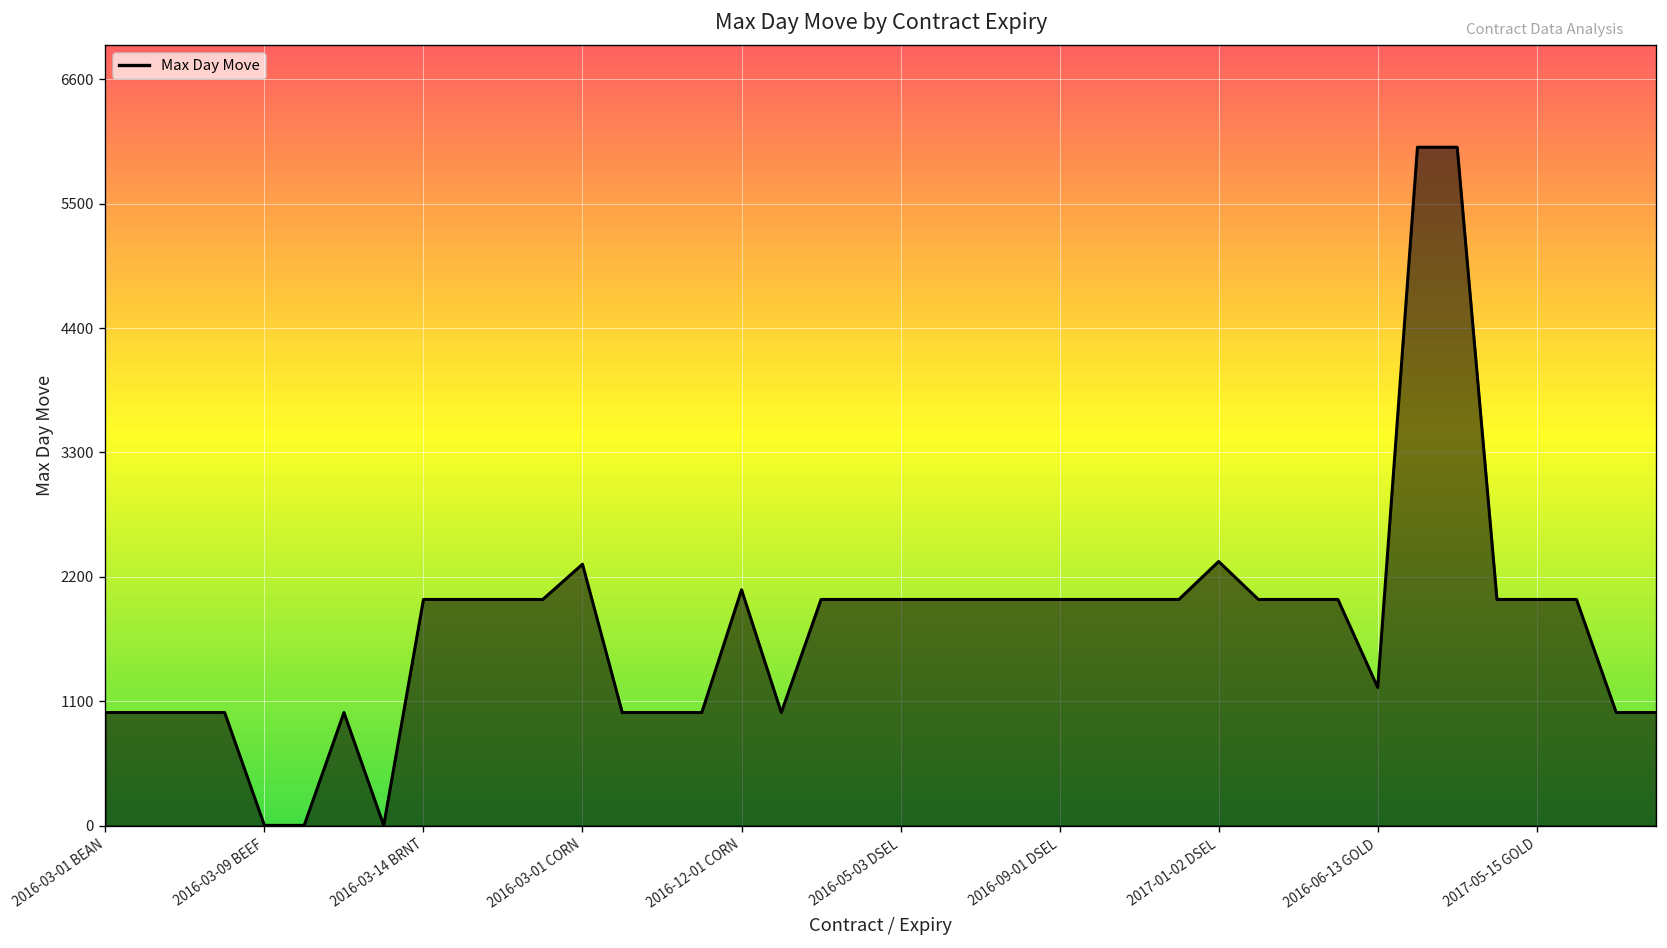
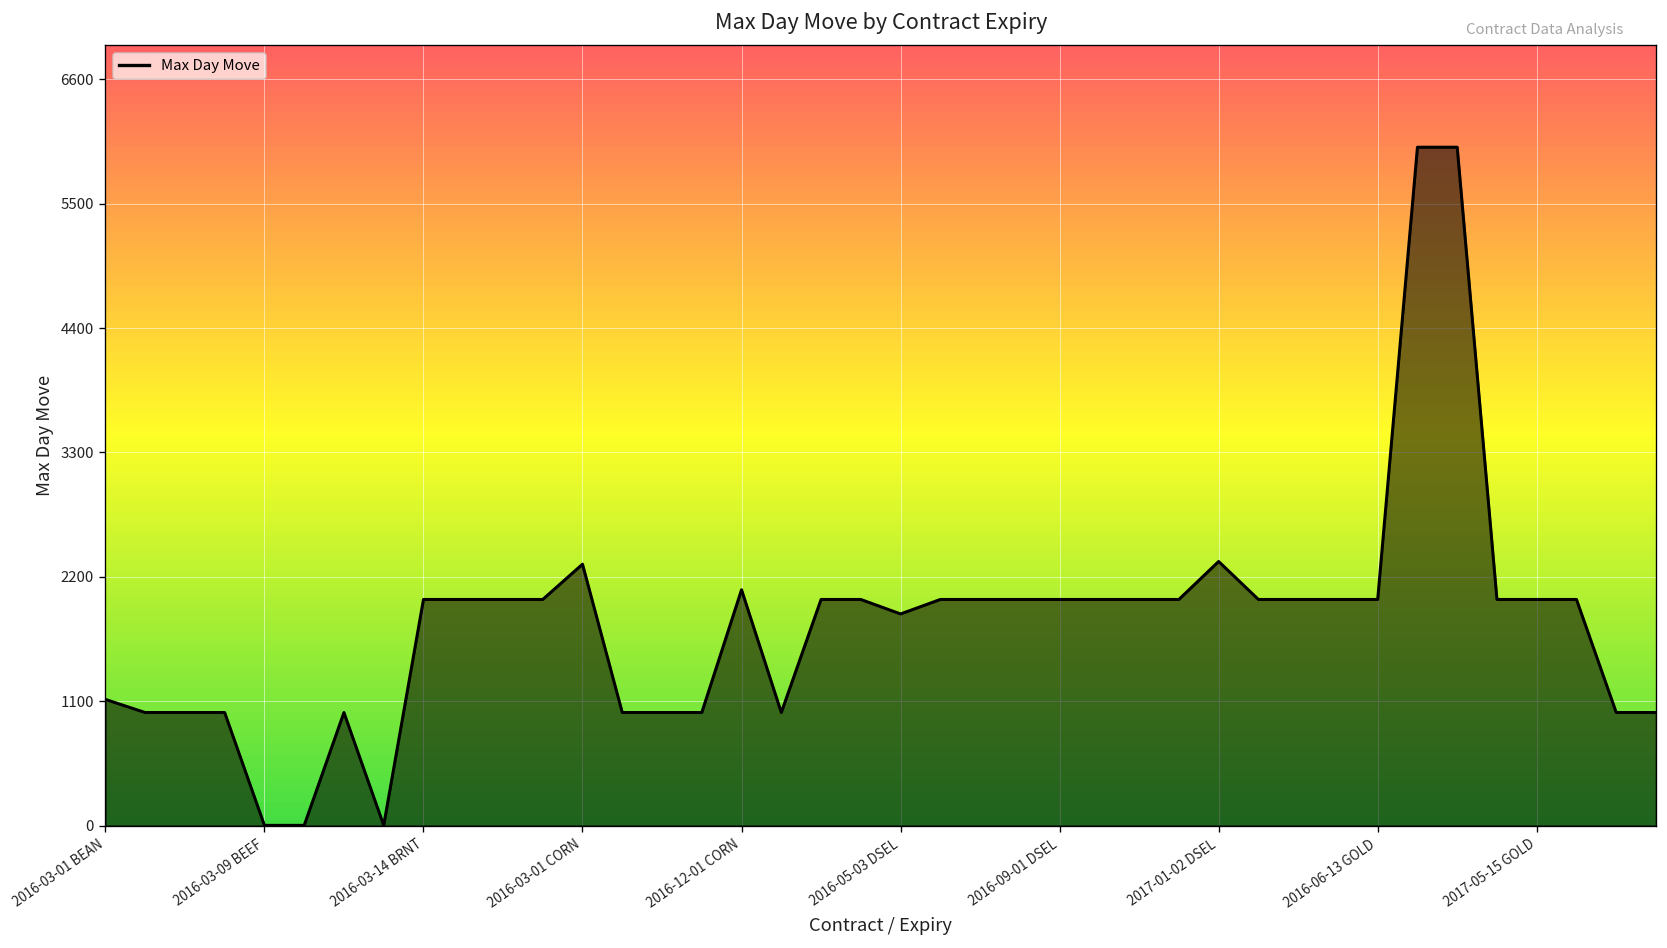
  {
-   "2016-03-01 BEAN": 1000,
+   "2016-03-01 BEAN": 1100,
    "2016-03-09 BEEF": 0,
    "2016-03-14 BRNT": 2000,
    "2016-03-01 CORN": 2300,
    "2016-12-01 CORN": 2100,
-   "2016-05-03 DSEL": 2000,
+   "2016-05-03 DSEL": 1900,
    "2016-09-01 DSEL": 2000,
    "2017-01-02 DSEL": 2300,
-   "2016-06-13 GOLD": 1200,
+   "2016-06-13 GOLD": 2000,
    "2017-05-15 GOLD": 2000
  }
